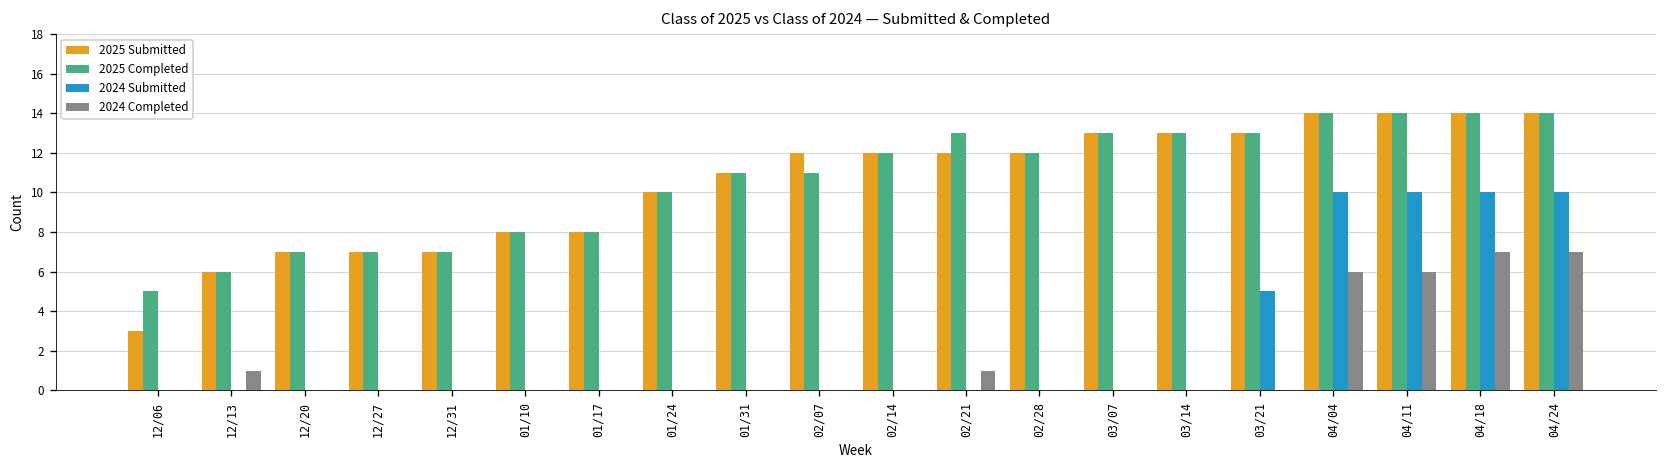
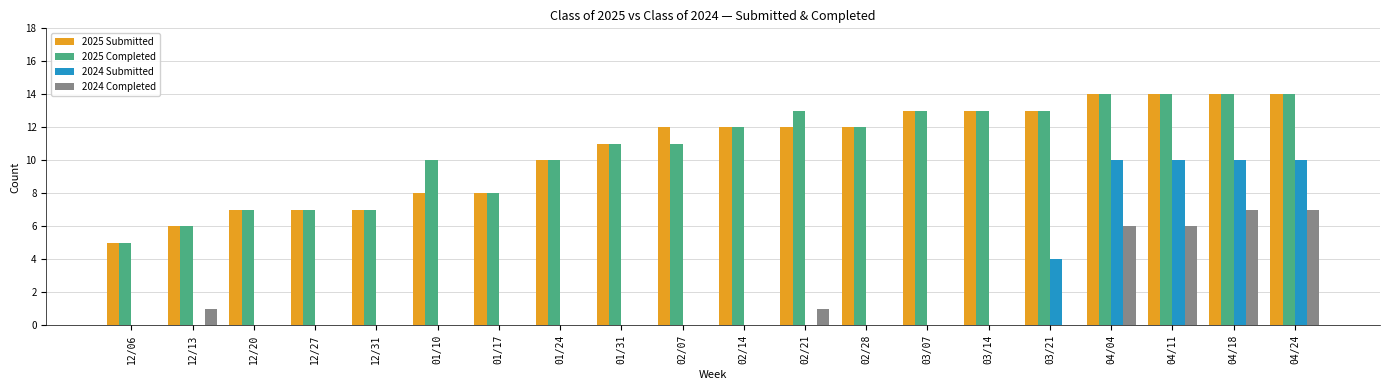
  {
    "2025 Submitted": {
-     "12/06": 3,
+     "12/06": 5,
      "12/13": 6,
      "12/20": 7,
      "12/27": 7,
      "12/31": 7,
      "01/10": 8,
      "01/17": 8,
      "01/24": 10,
      "01/31": 11,
      "02/07": 12,
      "02/14": 12,
      "02/21": 12,
      "02/28": 12,
      "03/07": 13,
      "03/14": 13,
      "03/21": 13,
      "04/04": 14,
      "04/11": 14,
      "04/18": 14,
      "04/24": 14
    },
    "2025 Completed": {
      "12/06": 5,
      "12/13": 6,
      "12/20": 7,
      "12/27": 7,
      "12/31": 7,
-     "01/10": 8,
+     "01/10": 10,
      "01/17": 8,
      "01/24": 10,
      "01/31": 11,
      "02/07": 11,
      "02/14": 12,
      "02/21": 13,
      "02/28": 12,
      "03/07": 13,
      "03/14": 13,
      "03/21": 13,
      "04/04": 14,
      "04/11": 14,
      "04/18": 14,
      "04/24": 14
    },
    "2024 Submitted": {
      "12/06": 0,
      "12/13": 0,
      "12/20": 0,
      "12/27": 0,
      "12/31": 0,
      "01/10": 0,
      "01/17": 0,
      "01/24": 0,
      "01/31": 0,
      "02/07": 0,
      "02/14": 0,
      "02/21": 0,
      "02/28": 0,
      "03/07": 0,
      "03/14": 0,
-     "03/21": 5,
+     "03/21": 4,
      "04/04": 10,
      "04/11": 10,
      "04/18": 10,
      "04/24": 10
    },
    "2024 Completed": {
      "12/06": 0,
      "12/13": 1,
      "12/20": 0,
      "12/27": 0,
      "12/31": 0,
      "01/10": 0,
      "01/17": 0,
      "01/24": 0,
      "01/31": 0,
      "02/07": 0,
      "02/14": 0,
      "02/21": 1,
      "02/28": 0,
      "03/07": 0,
      "03/14": 0,
      "03/21": 0,
      "04/04": 6,
      "04/11": 6,
      "04/18": 7,
      "04/24": 7
    }
  }
